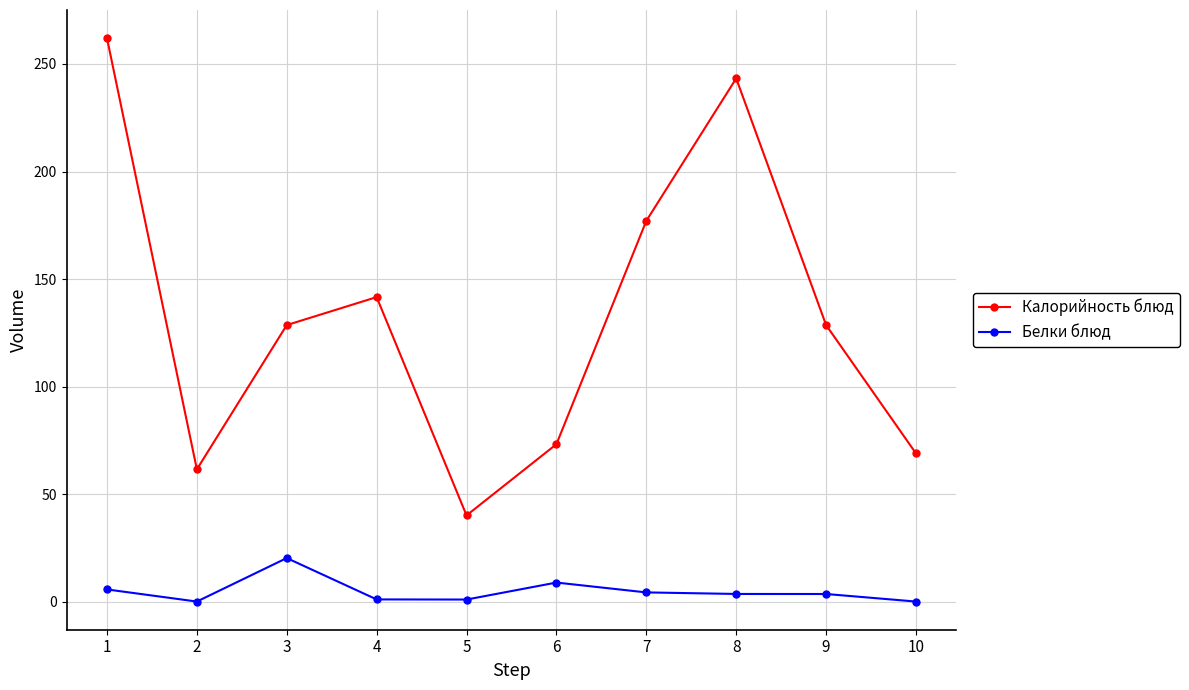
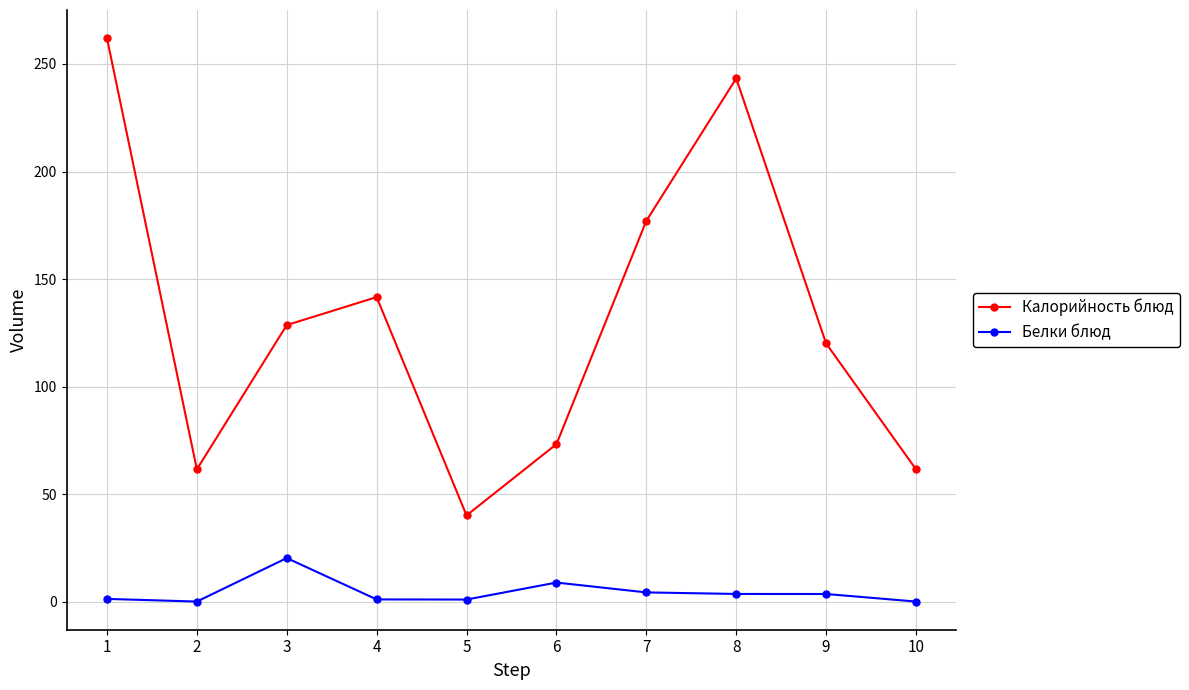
  {
    "Калорийность блюд": {
      "1": 262,
      "2": 62,
      "3": 129,
      "4": 142,
      "5": 40,
      "6": 73,
      "7": 177,
      "8": 243,
-     "9": 129,
-     "10": 69
+     "9": 120,
+     "10": 62
    },
    "Белки блюд": {
-     "1": 6,
+     "1": 1,
      "2": 0,
      "3": 20,
      "4": 1,
      "5": 1,
      "6": 9,
      "7": 4,
      "8": 4,
      "9": 4,
      "10": 0
    }
  }
